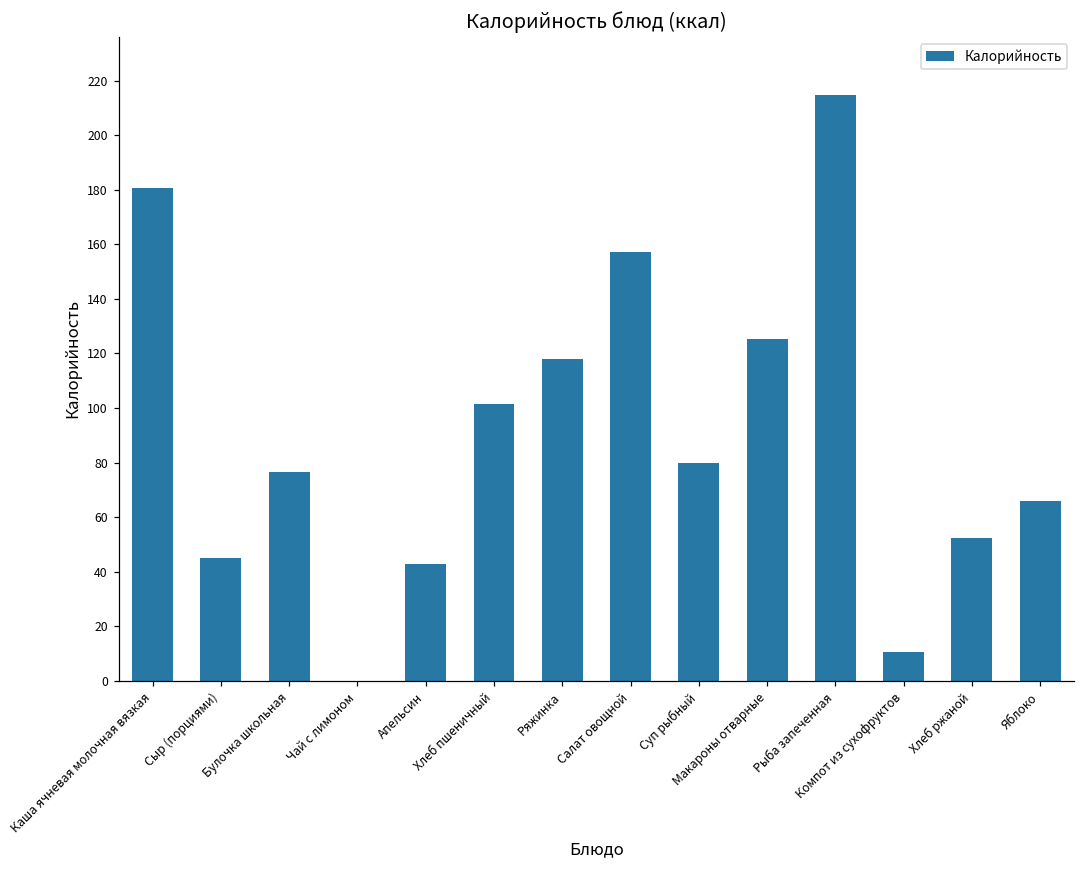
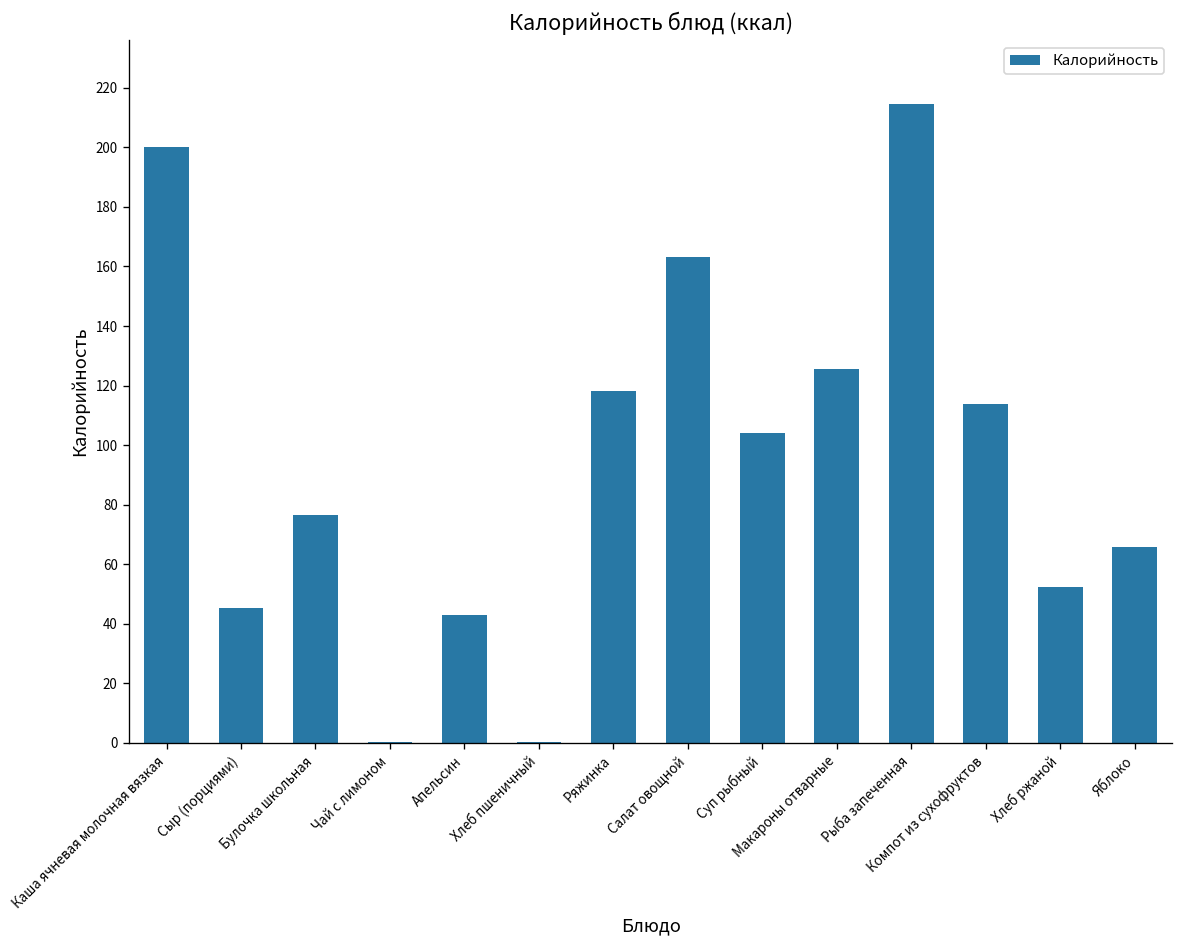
  {
-   "Каша ячневая молочная вязкая": 181,
+   "Каша ячневая молочная вязкая": 200,
    "Сыр (порциями)": 45,
    "Булочка школьная": 77,
    "Апельсин": 43,
-   "Хлеб пшеничный": 102,
+   "Хлеб пшеничный": 0,
    "Ряжинка": 118,
-   "Салат овощной": 157,
-   "Суп рыбный": 80,
+   "Салат овощной": 163,
+   "Суп рыбный": 104,
    "Макароны отварные": 125,
    "Рыба запеченная": 215,
-   "Компот из сухофруктов": 11,
+   "Компот из сухофруктов": 114,
    "Хлеб ржаной": 52,
    "Яблоко": 66
  }
